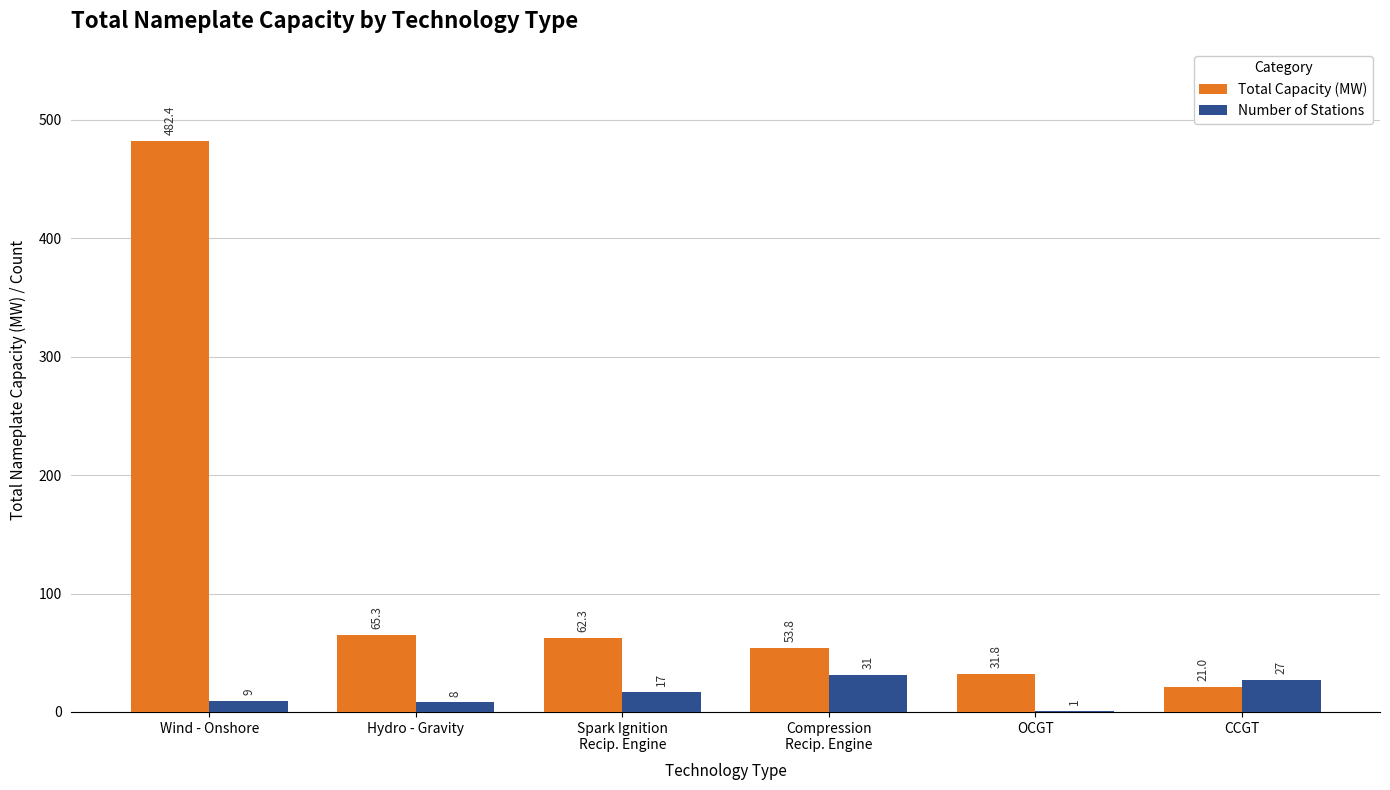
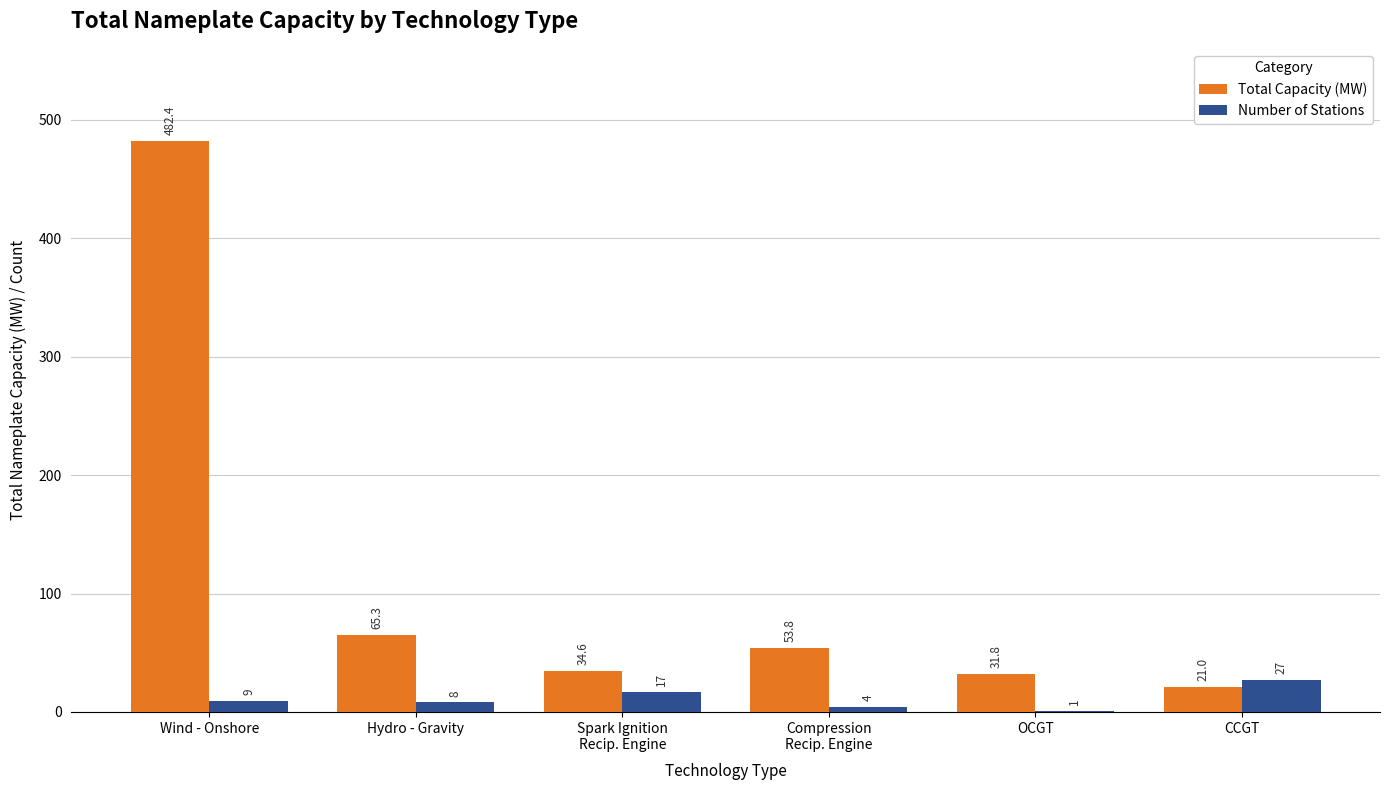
  {
    "Total Capacity (MW)": {
      "Wind - Onshore": 482.4,
      "Hydro - Gravity": 65.3,
-     "Spark Ignition Recip. Engine": 62.3,
+     "Spark Ignition Recip. Engine": 34.6,
      "Compression Recip. Engine": 53.8,
      "OCGT": 31.8,
      "CCGT": 21.0
    },
    "Number of Stations": {
      "Wind - Onshore": 9,
      "Hydro - Gravity": 8,
      "Spark Ignition Recip. Engine": 17,
-     "Compression Recip. Engine": 31,
+     "Compression Recip. Engine": 4,
      "OCGT": 1,
      "CCGT": 27
    }
  }
